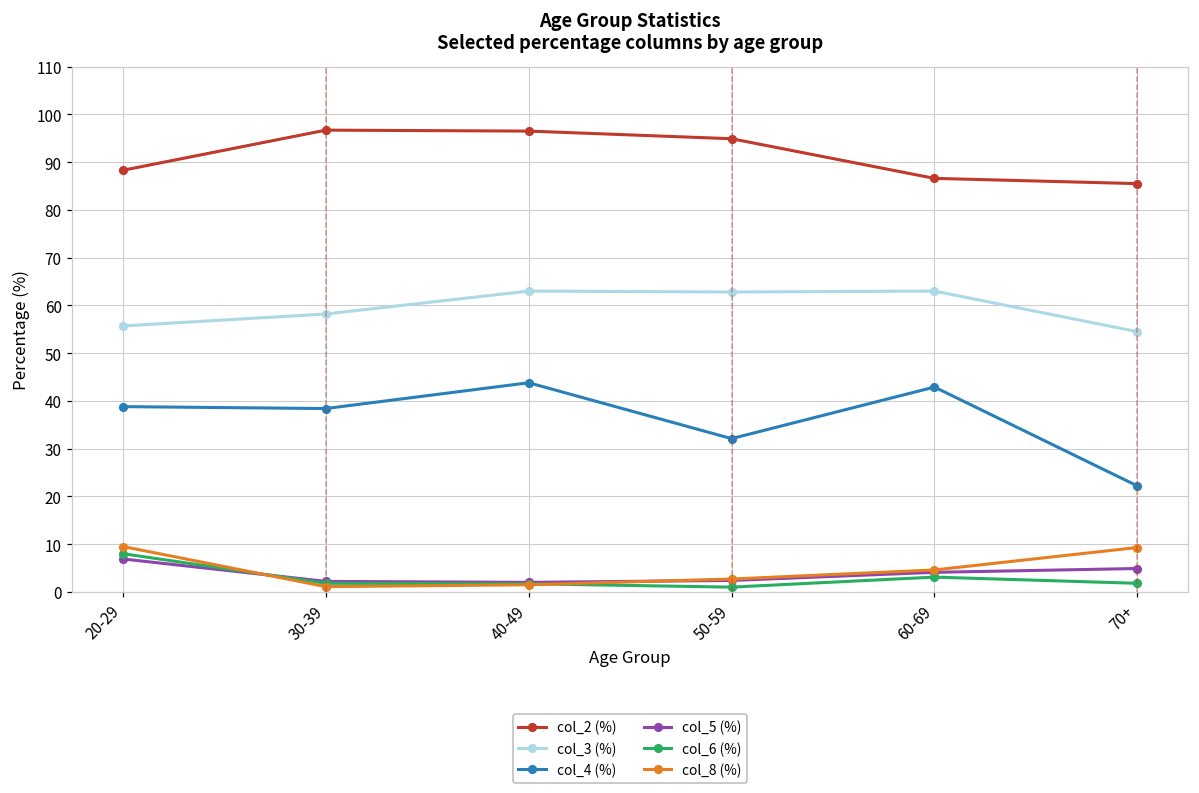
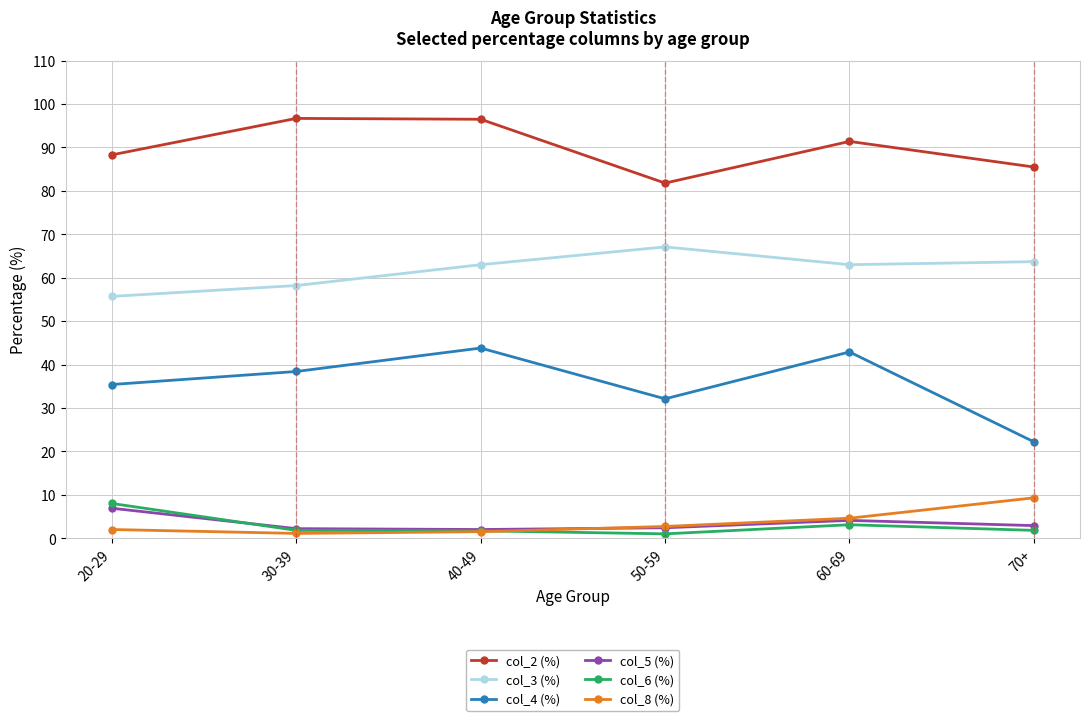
  {
    "col_2 (%)": {
      "20-29": 88,
      "30-39": 97,
      "40-49": 97,
-     "50-59": 95,
-     "60-69": 87,
+     "50-59": 82,
+     "60-69": 91,
      "70+": 86
    },
    "col_3 (%)": {
      "20-29": 56,
      "30-39": 58,
      "40-49": 63,
-     "50-59": 63,
+     "50-59": 67,
      "60-69": 63,
-     "70+": 55
+     "70+": 64
    },
    "col_4 (%)": {
-     "20-29": 39,
+     "20-29": 35,
      "30-39": 38,
      "40-49": 44,
      "50-59": 32,
      "60-69": 43,
      "70+": 22
    },
    "col_5 (%)": {
      "20-29": 7,
-     "70+": 5
+     "70+": 3
    },
    "col_6 (%)": {
      "20-29": 8,
      "50-59": 1,
      "60-69": 3,
      "70+": 2
    },
    "col_8 (%)": {
-     "20-29": 10,
+     "20-29": 2,
      "30-39": 1,
      "70+": 9
    }
  }
